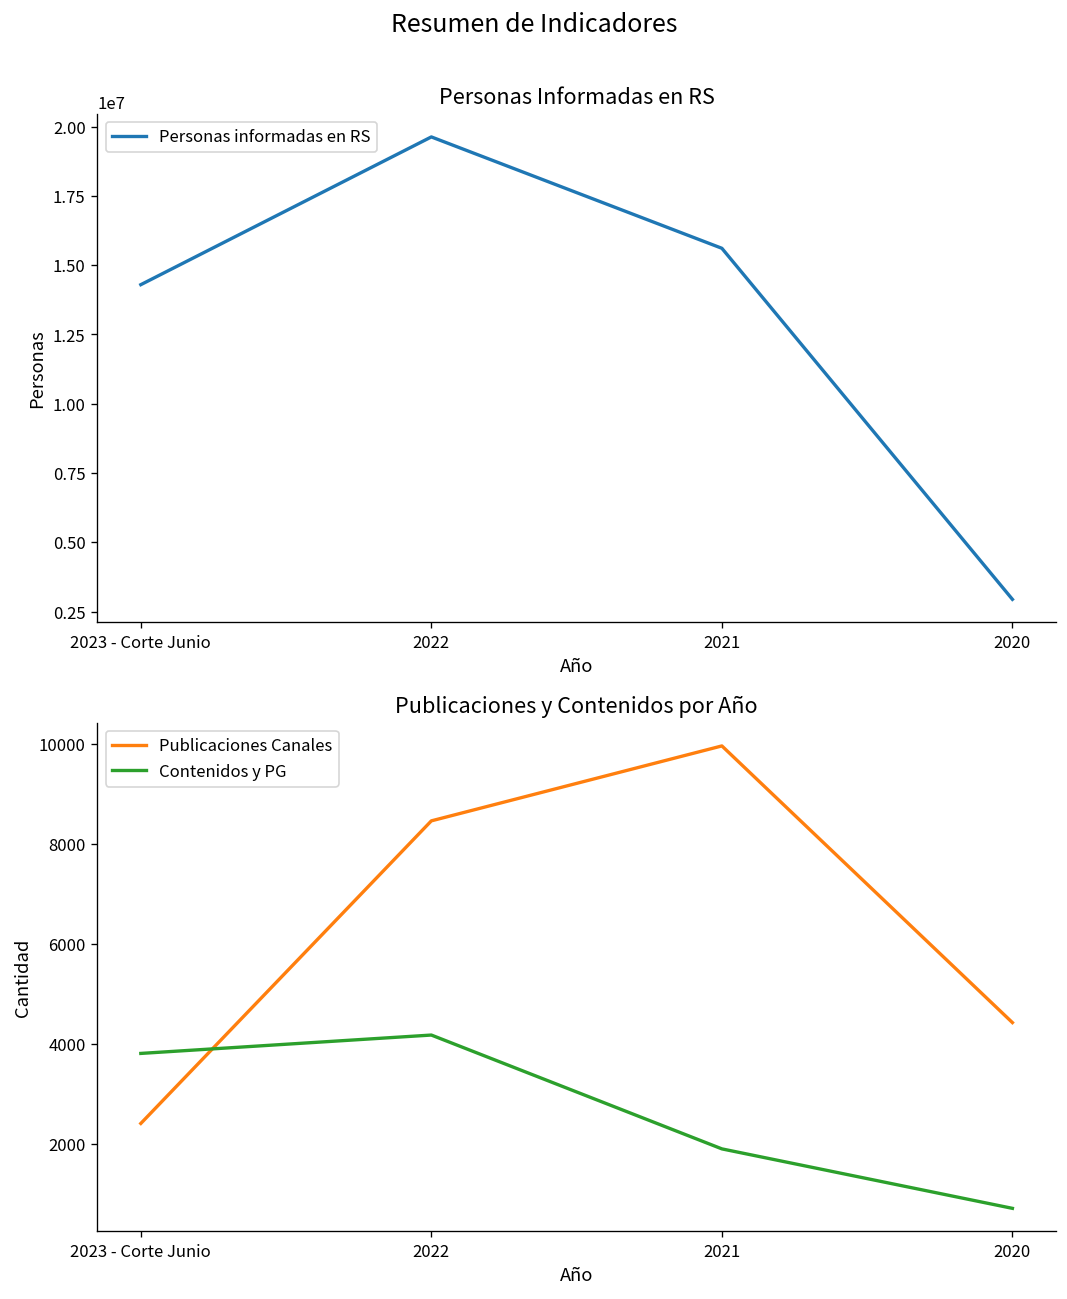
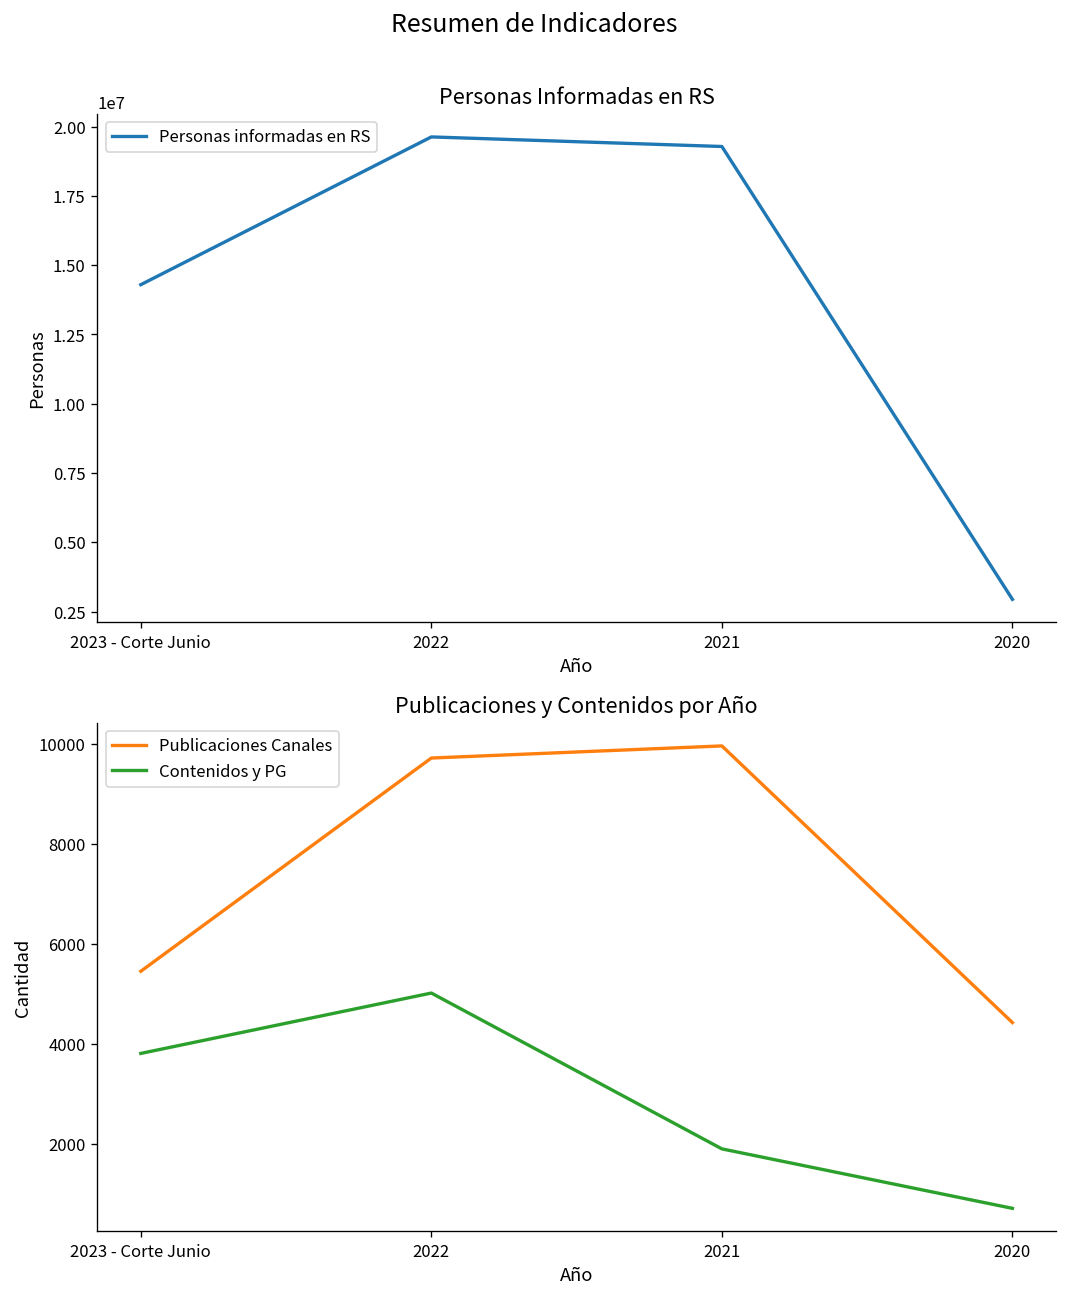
  {
    "Personas Informadas en RS": {
      "2023 - Corte Junio": 14300000,
      "2022": 19600000,
-     "2021": 15600000,
+     "2021": 19300000,
      "2020": 2900000
    },
    "Publicaciones y Contenidos por Año": {
      "Publicaciones Canales": {
-       "2023 - Corte Junio": 2400,
-       "2022": 8500,
+       "2023 - Corte Junio": 5500,
+       "2022": 9700,
        "2021": 10000,
        "2020": 4400
      },
      "Contenidos y PG": {
        "2023 - Corte Junio": 3800,
-       "2022": 4200,
+       "2022": 5000,
        "2021": 1900,
        "2020": 700
      }
    }
  }
